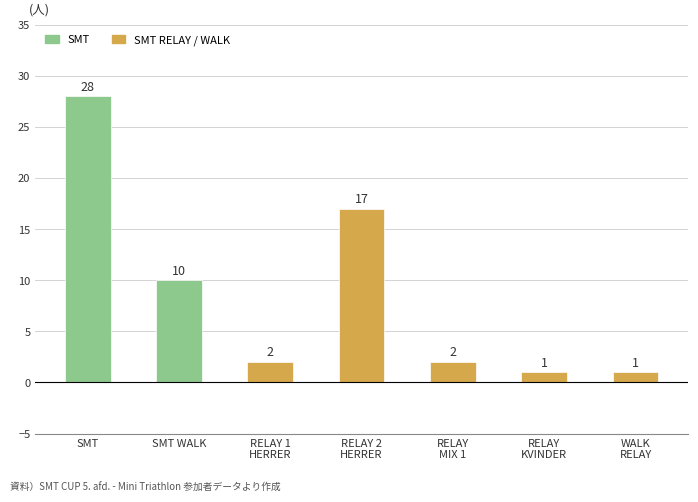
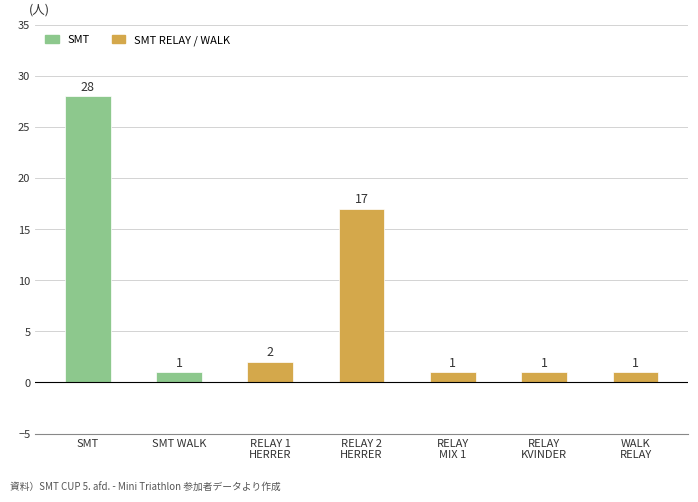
  {
    "SMT": 28,
-   "SMT WALK": 10,
+   "SMT WALK": 1,
    "RELAY 1 HERRER": 2,
    "RELAY 2 HERRER": 17,
-   "RELAY MIX 1": 2,
+   "RELAY MIX 1": 1,
    "RELAY KVINDER": 1,
    "WALK RELAY": 1
  }
